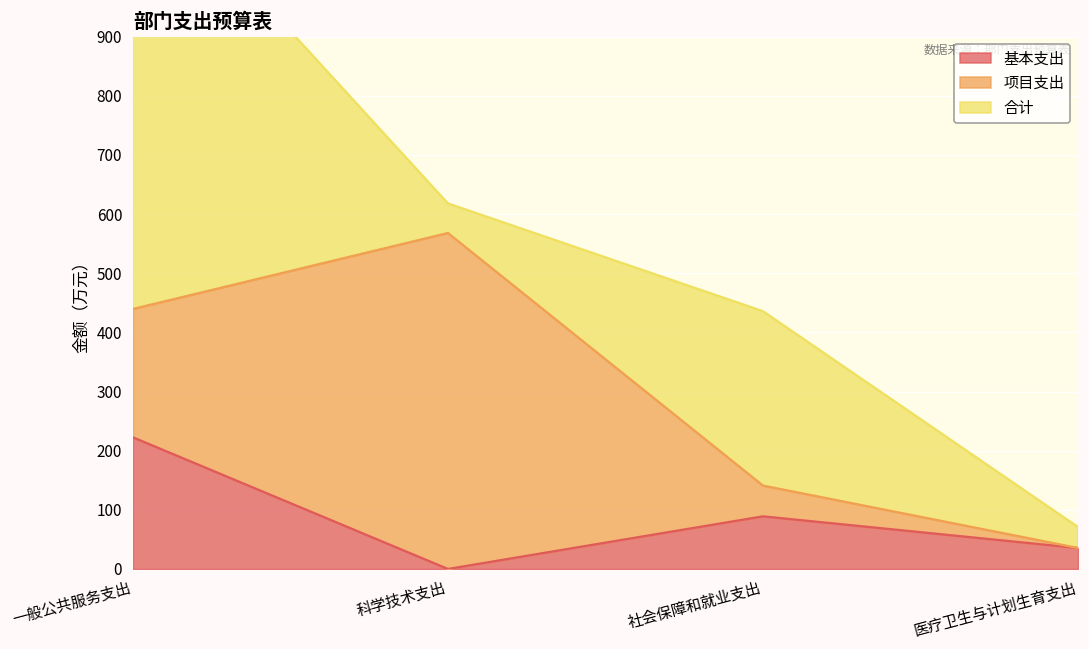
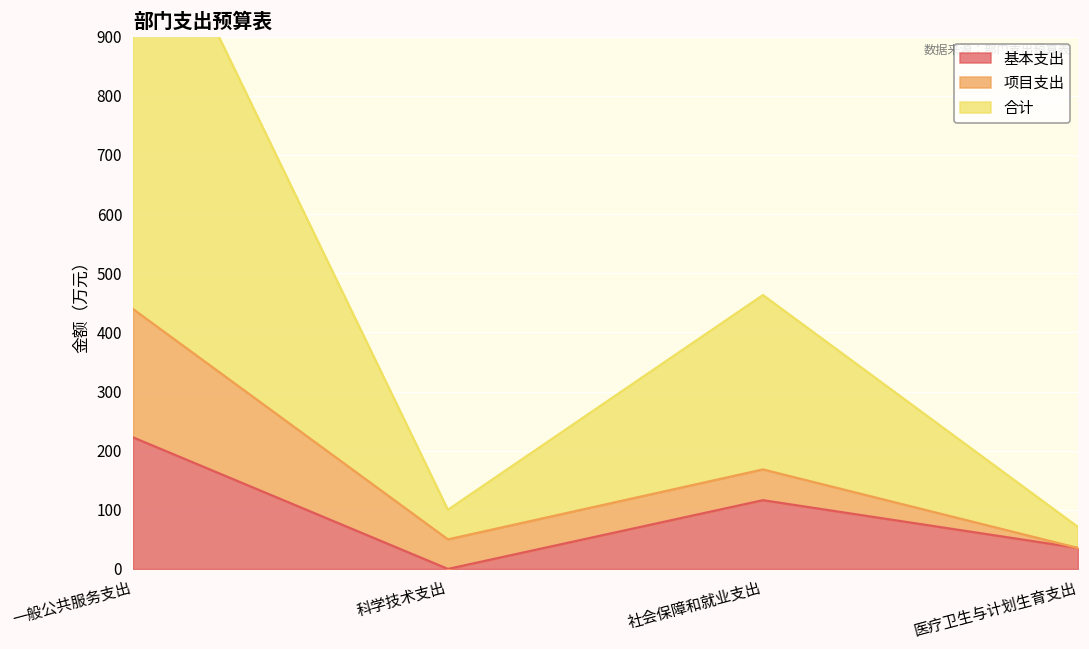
  {
    "基本支出": {
      "一般公共服务支出": 220,
      "科学技术支出": 0,
-     "社会保障和就业支出": 90
+     "社会保障和就业支出": 120
    },
    "项目支出": {
      "一般公共服务支出": 220,
-     "科学技术支出": 570,
+     "科学技术支出": 50,
      "社会保障和就业支出": 50
    },
    "合计": {
      "科学技术支出": 50,
      "社会保障和就业支出": 290,
      "医疗卫生与计划生育支出": 40
    }
  }
